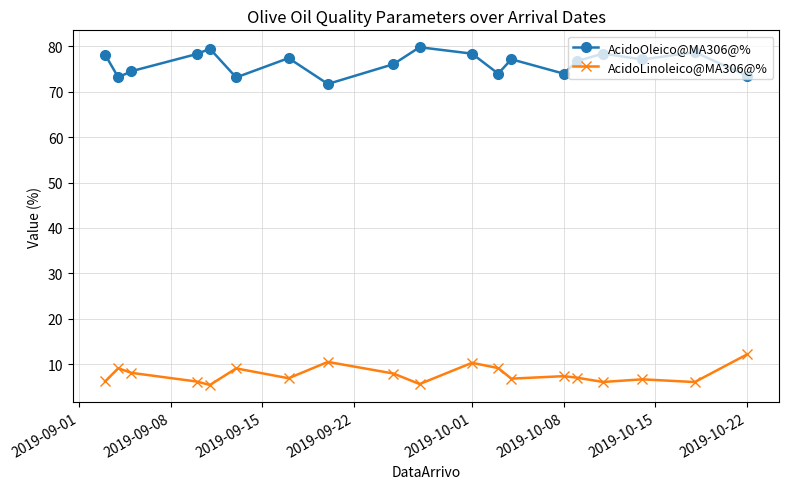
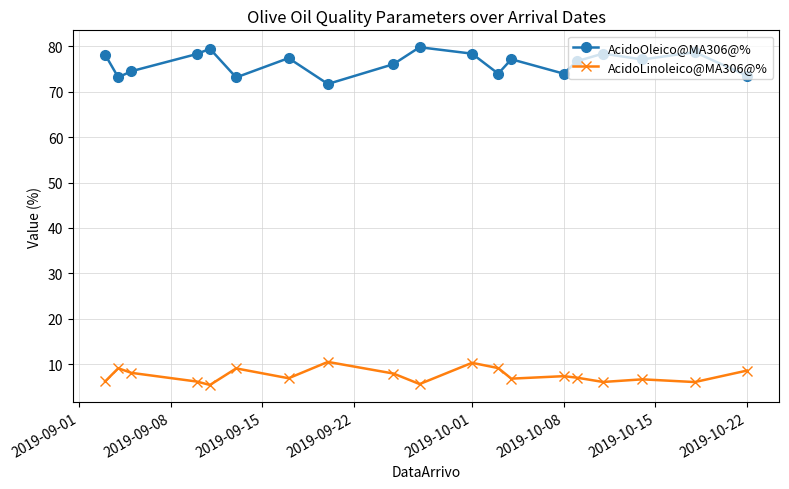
  {
    "AcidoOleico@MA306@%": {
      "2019-10-01": 78,
      "2019-10-08": 74
    },
    "AcidoLinoleico@MA306@%": {
      "2019-10-01": 10,
      "2019-10-08": 7,
-     "2019-10-22": 12
+     "2019-10-22": 9
    }
  }
